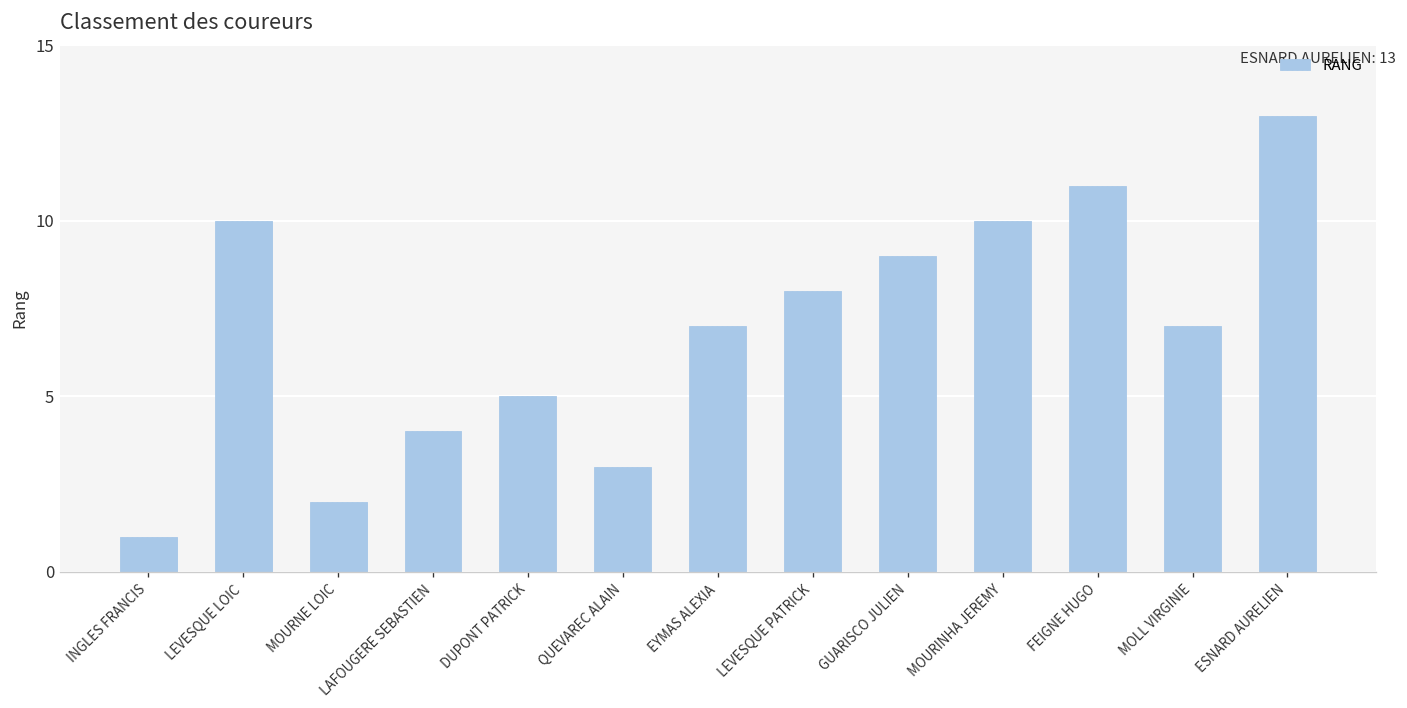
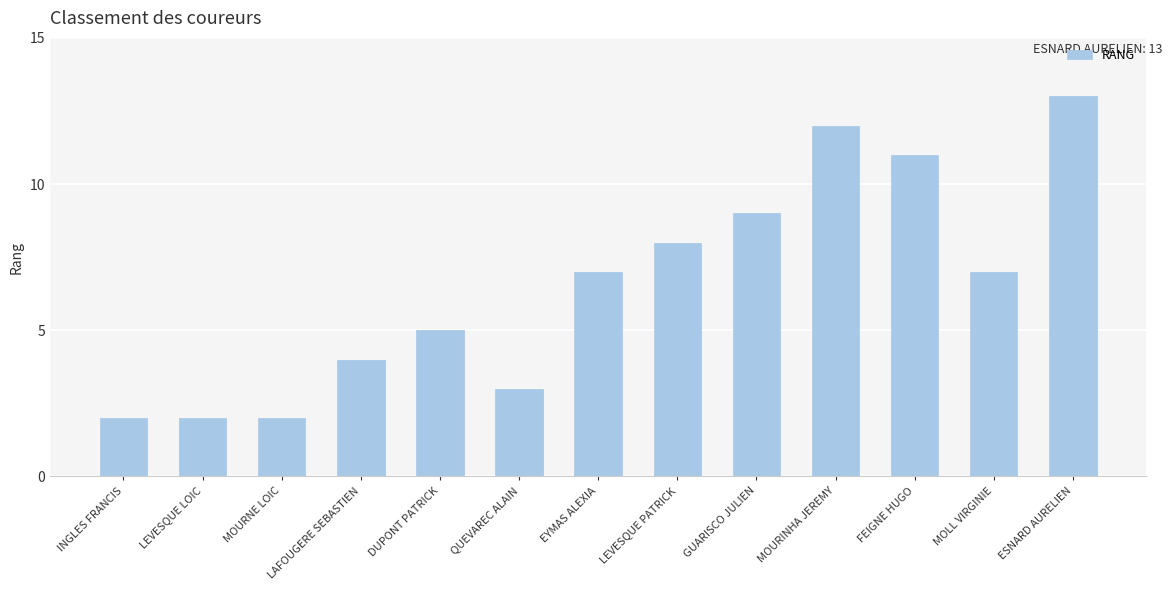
  {
-   "INGLES FRANCIS": 1,
-   "LEVESQUE LOIC": 10,
+   "INGLES FRANCIS": 2,
+   "LEVESQUE LOIC": 2,
    "MOURNE LOIC": 2,
    "LAFOUGERE SEBASTIEN": 4,
    "DUPONT PATRICK": 5,
    "QUEVAREC ALAIN": 3,
    "EYMAS ALEXIA": 7,
    "LEVESQUE PATRICK": 8,
    "GUARISCO JULIEN": 9,
-   "MOURINHA JEREMY": 10,
+   "MOURINHA JEREMY": 12,
    "FEIGNE HUGO": 11,
    "MOLL VIRGINIE": 7,
    "ESNARD AURELIEN": 13
  }
